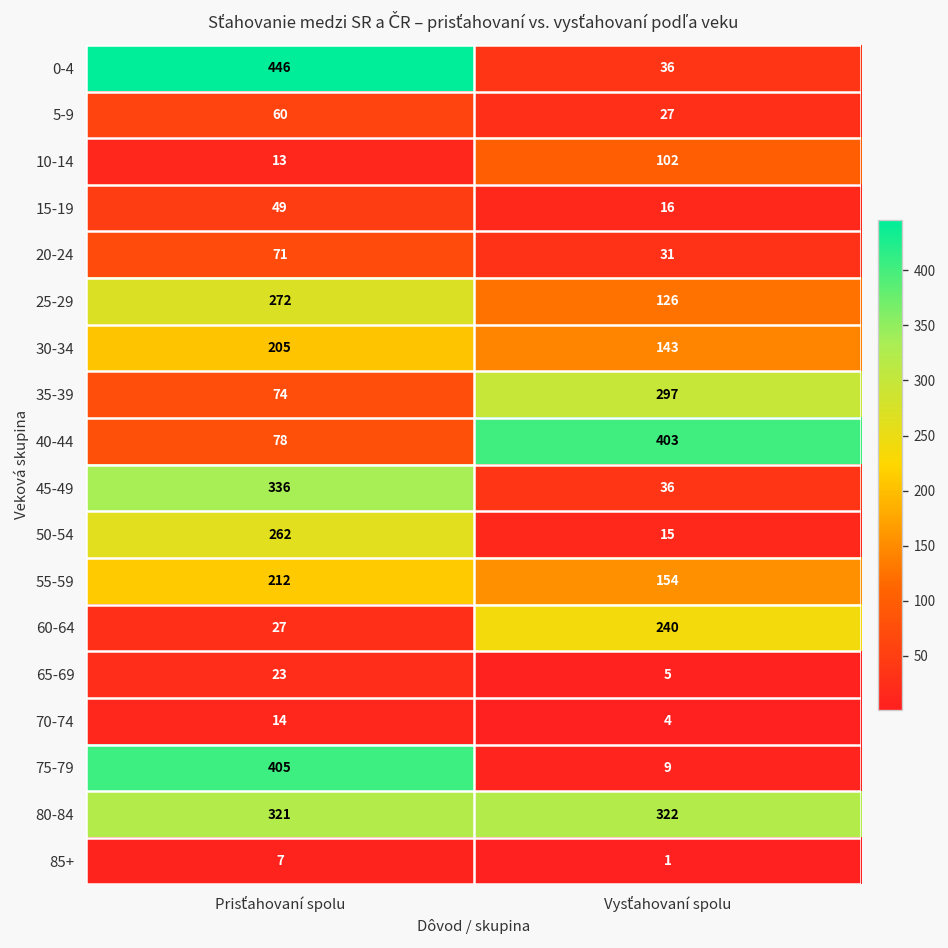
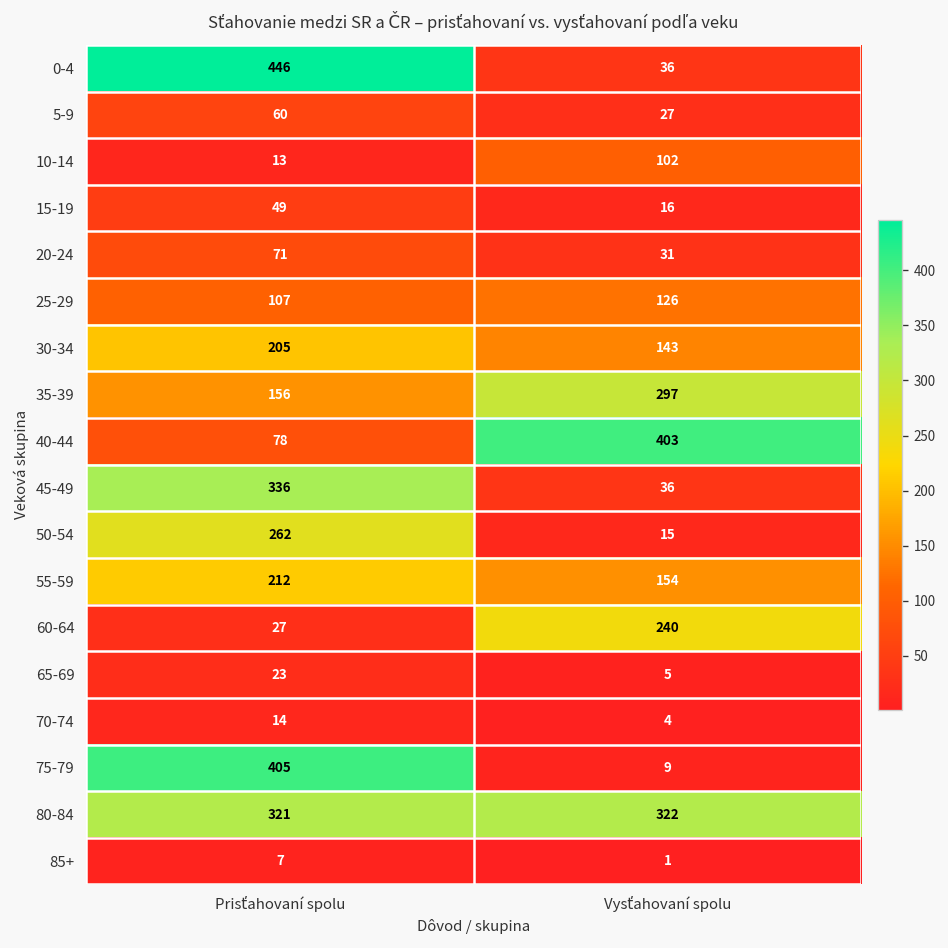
  {
    "0-4": {
      "Prisťahovaní spolu": 446,
      "Vysťahovaní spolu": 36
    },
    "5-9": {
      "Prisťahovaní spolu": 60,
      "Vysťahovaní spolu": 27
    },
    "10-14": {
      "Prisťahovaní spolu": 13,
      "Vysťahovaní spolu": 102
    },
    "15-19": {
      "Prisťahovaní spolu": 49,
      "Vysťahovaní spolu": 16
    },
    "20-24": {
      "Prisťahovaní spolu": 71,
      "Vysťahovaní spolu": 31
    },
    "25-29": {
-     "Prisťahovaní spolu": 272,
+     "Prisťahovaní spolu": 107,
      "Vysťahovaní spolu": 126
    },
    "30-34": {
      "Prisťahovaní spolu": 205,
      "Vysťahovaní spolu": 143
    },
    "35-39": {
-     "Prisťahovaní spolu": 74,
+     "Prisťahovaní spolu": 156,
      "Vysťahovaní spolu": 297
    },
    "40-44": {
      "Prisťahovaní spolu": 78,
      "Vysťahovaní spolu": 403
    },
    "45-49": {
      "Prisťahovaní spolu": 336,
      "Vysťahovaní spolu": 36
    },
    "50-54": {
      "Prisťahovaní spolu": 262,
      "Vysťahovaní spolu": 15
    },
    "55-59": {
      "Prisťahovaní spolu": 212,
      "Vysťahovaní spolu": 154
    },
    "60-64": {
      "Prisťahovaní spolu": 27,
      "Vysťahovaní spolu": 240
    },
    "65-69": {
      "Prisťahovaní spolu": 23,
      "Vysťahovaní spolu": 5
    },
    "70-74": {
      "Prisťahovaní spolu": 14,
      "Vysťahovaní spolu": 4
    },
    "75-79": {
      "Prisťahovaní spolu": 405,
      "Vysťahovaní spolu": 9
    },
    "80-84": {
      "Prisťahovaní spolu": 321,
      "Vysťahovaní spolu": 322
    },
    "85+": {
      "Prisťahovaní spolu": 7,
      "Vysťahovaní spolu": 1
    }
  }
